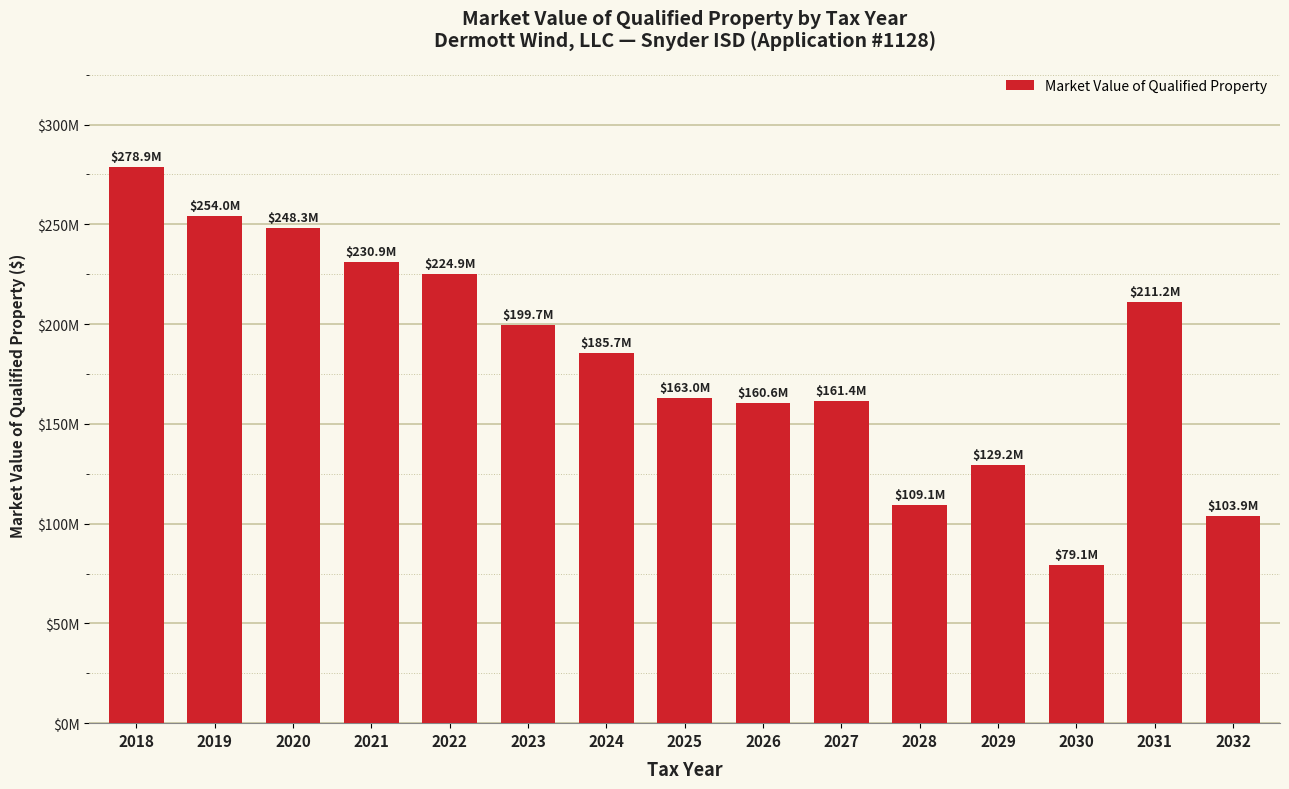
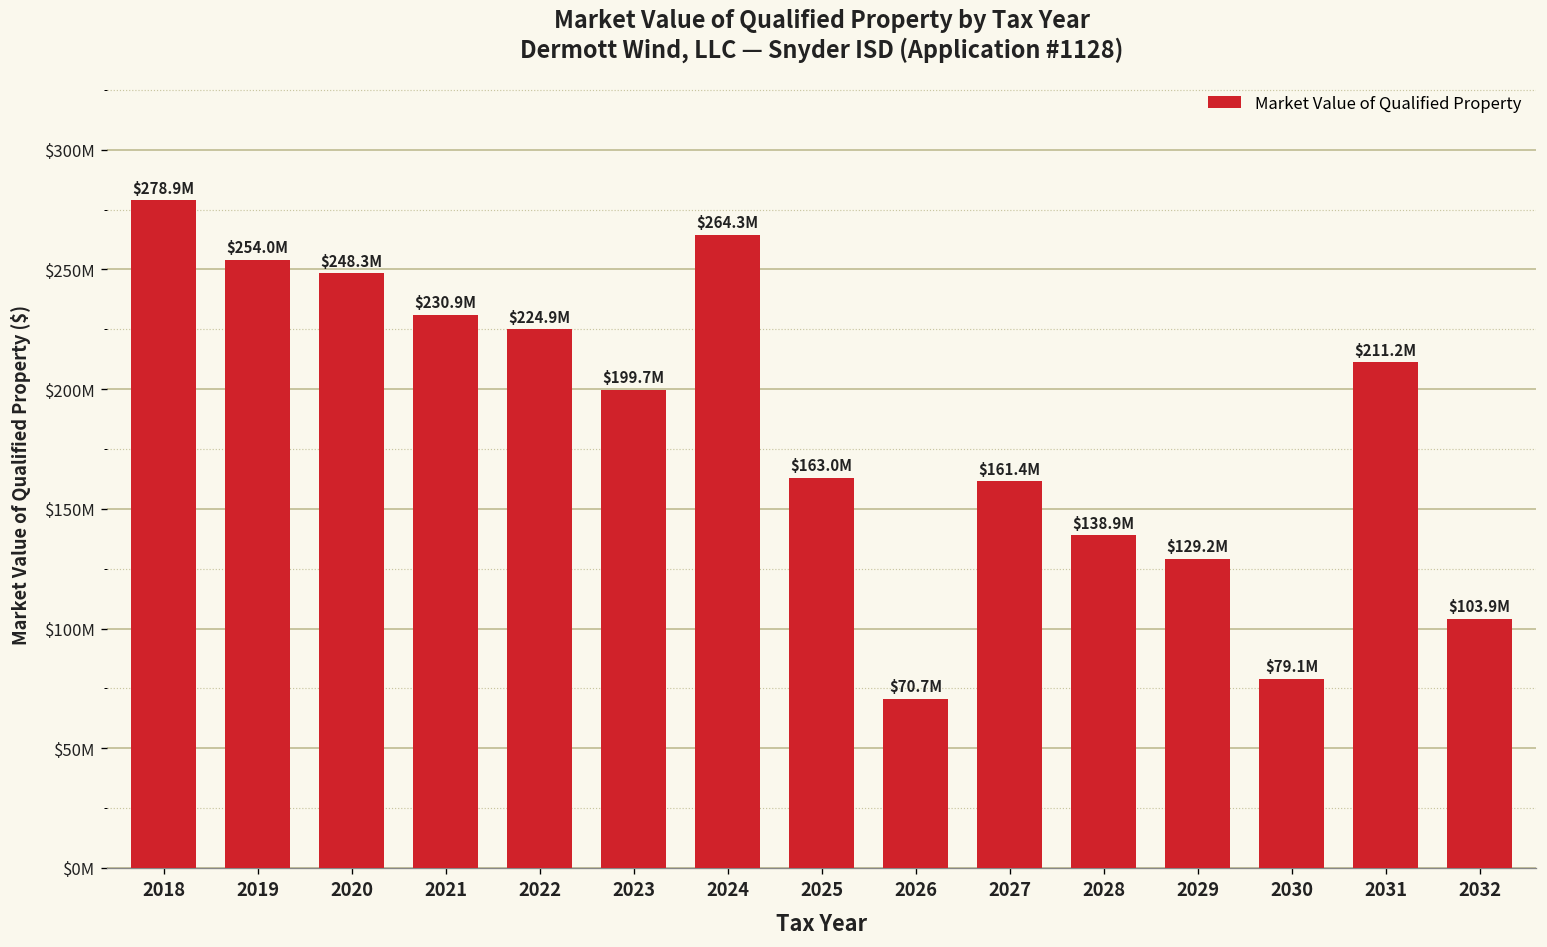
  {
    "2018": "$278.9M",
    "2019": "$254.0M",
    "2020": "$248.3M",
    "2021": "$230.9M",
    "2022": "$224.9M",
    "2023": "$199.7M",
-   "2024": "$185.7M",
+   "2024": "$264.3M",
    "2025": "$163.0M",
-   "2026": "$160.6M",
+   "2026": "$70.7M",
    "2027": "$161.4M",
-   "2028": "$109.1M",
+   "2028": "$138.9M",
    "2029": "$129.2M",
    "2030": "$79.1M",
    "2031": "$211.2M",
    "2032": "$103.9M"
  }
